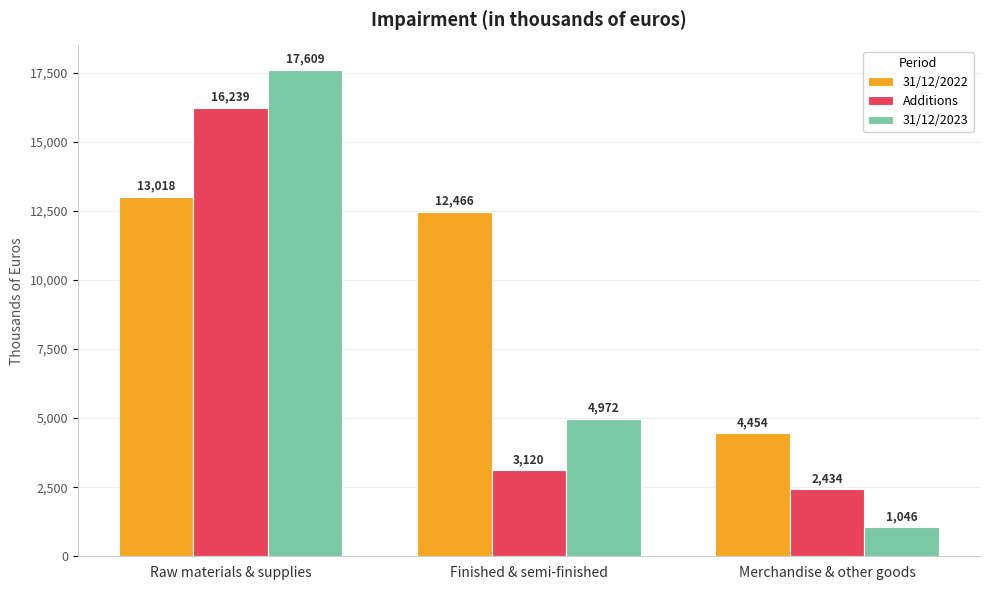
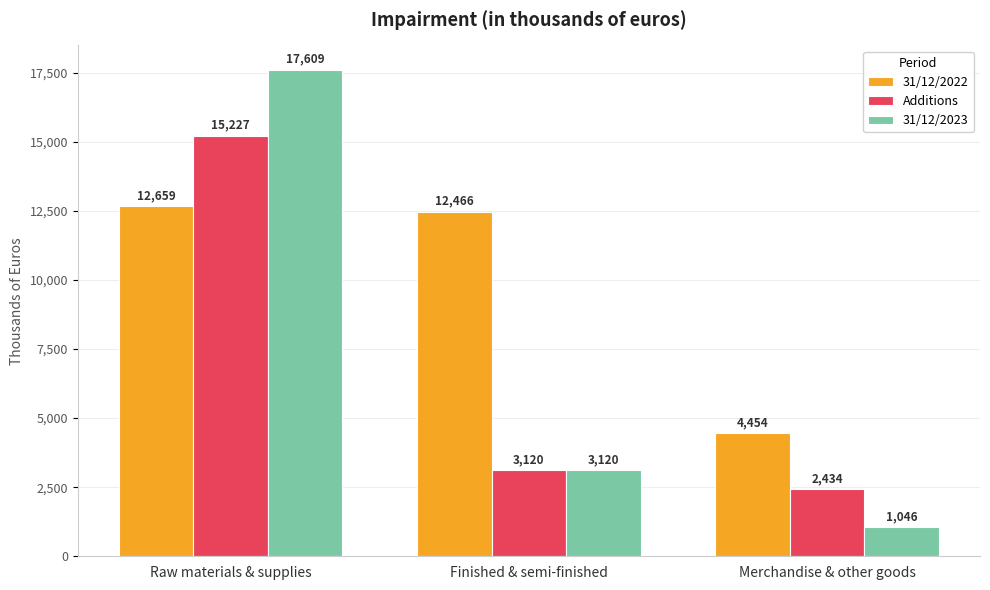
  {
    "31/12/2022": {
-     "Raw materials & supplies": "13,018",
+     "Raw materials & supplies": "12,659",
      "Finished & semi-finished": "12,466",
      "Merchandise & other goods": "4,454"
    },
    "Additions": {
-     "Raw materials & supplies": "16,239",
+     "Raw materials & supplies": "15,227",
      "Finished & semi-finished": "3,120",
      "Merchandise & other goods": "2,434"
    },
    "31/12/2023": {
      "Raw materials & supplies": "17,609",
-     "Finished & semi-finished": "4,972",
+     "Finished & semi-finished": "3,120",
      "Merchandise & other goods": "1,046"
    }
  }
